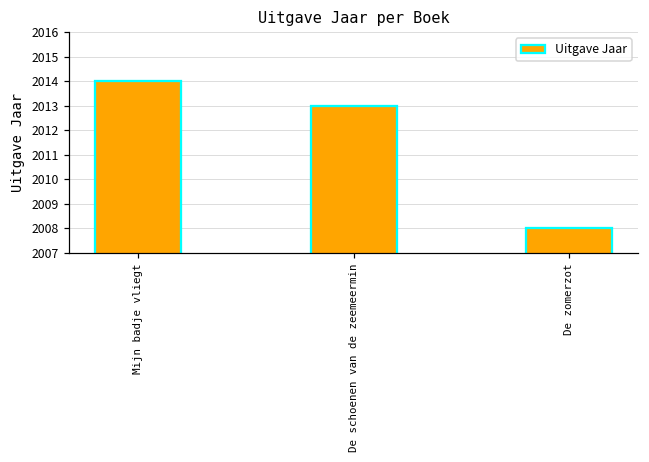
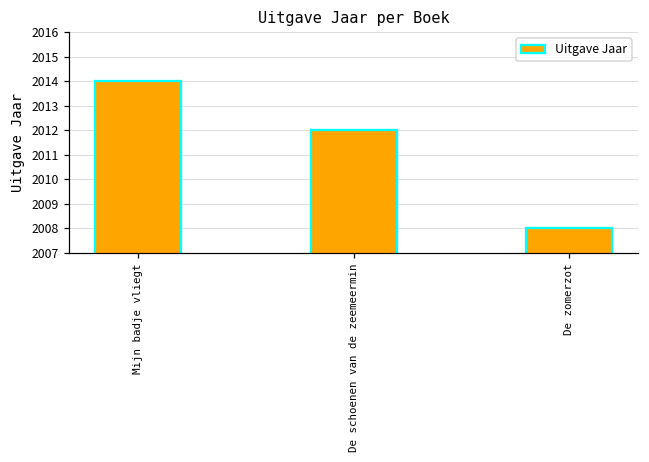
  {
    "Mijn badje vliegt": 2014,
-   "De schoenen van de zeemeermin": 2013,
+   "De schoenen van de zeemeermin": 2012,
    "De zomerzot": 2008
  }
